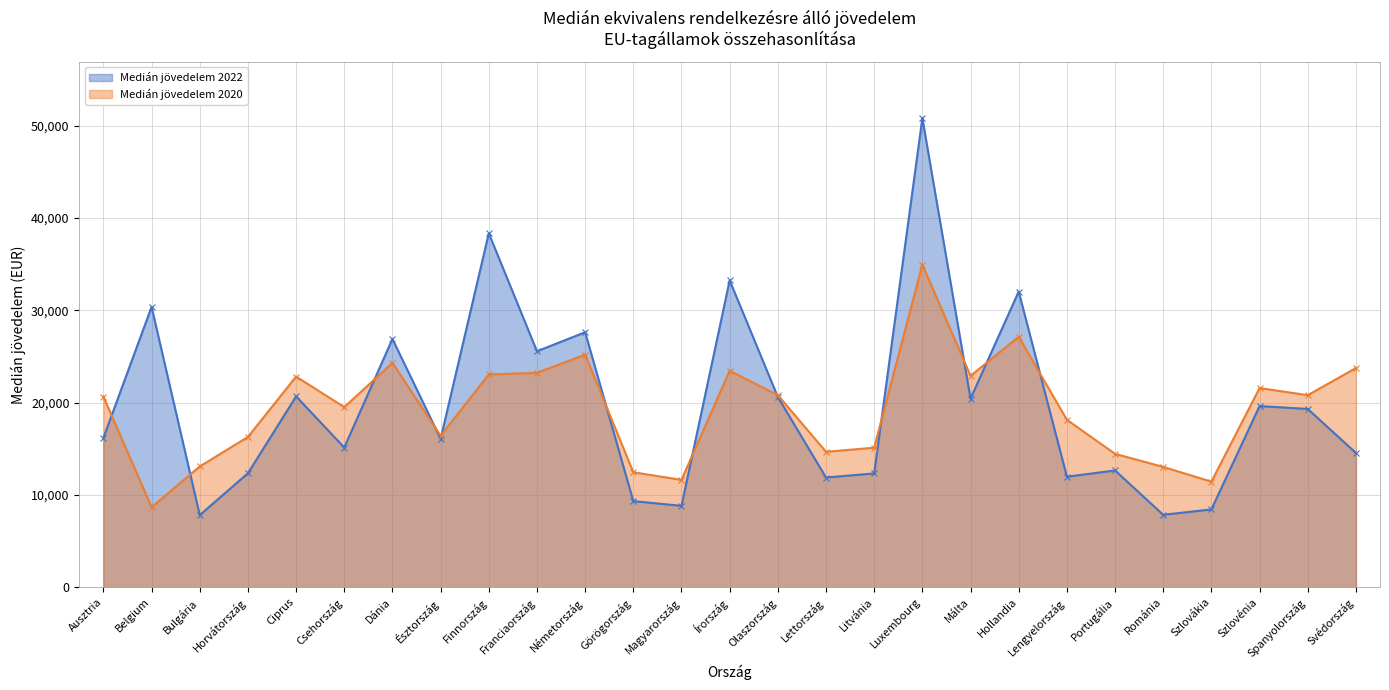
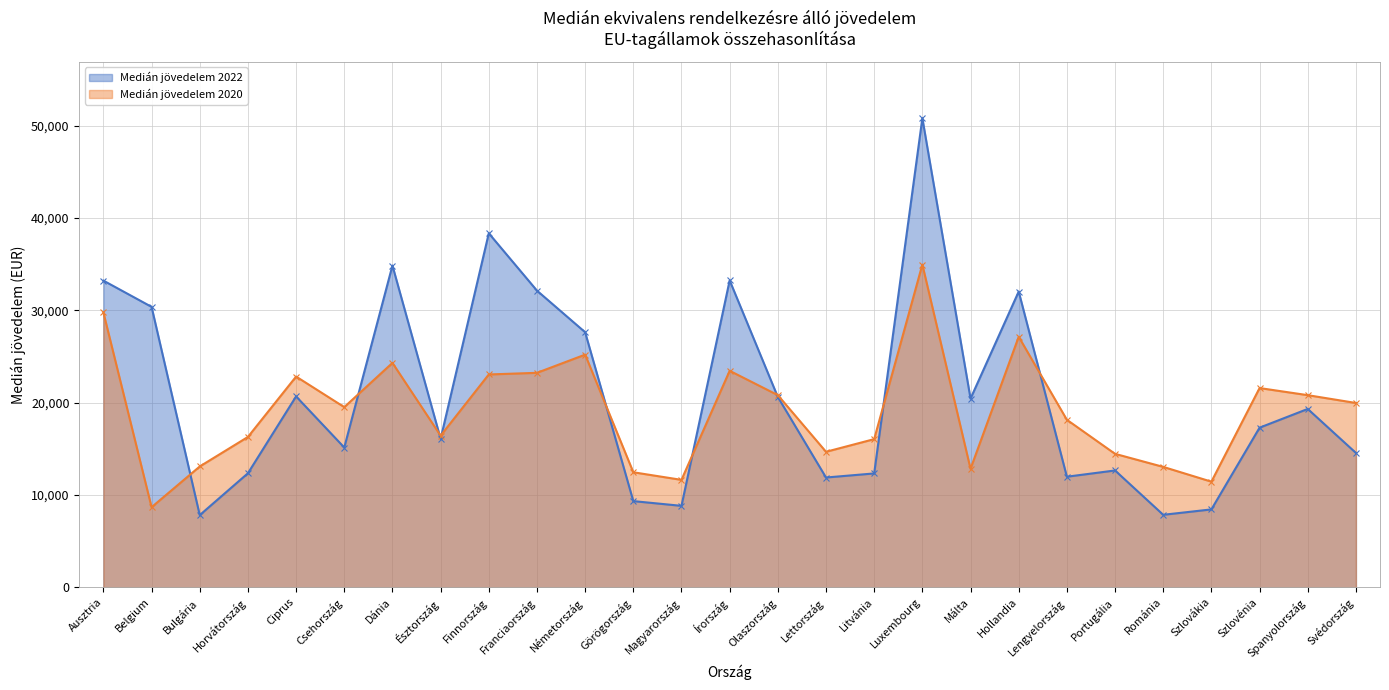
  {
    "Medián jövedelem 2022": {
-     "Ausztria": "16,000",
+     "Ausztria": "33,000",
      "Belgium": "30,000",
      "Bulgária": "8,000",
      "Horvátország": "12,000",
      "Ciprus": "21,000",
      "Csehország": "15,000",
-     "Dánia": "27,000",
+     "Dánia": "35,000",
      "Észtország": "16,000",
      "Finnország": "38,000",
-     "Franciaország": "26,000",
+     "Franciaország": "32,000",
      "Németország": "28,000",
      "Görögország": "9,000",
      "Magyarország": "9,000",
      "Írország": "33,000",
      "Lettország": "12,000",
      "Litvánia": "12,000",
      "Luxembourg": "51,000",
      "Málta": "20,000",
      "Hollandia": "32,000",
      "Lengyelország": "12,000",
      "Portugália": "13,000",
      "Románia": "8,000",
      "Szlovákia": "8,000",
-     "Szlovénia": "20,000",
+     "Szlovénia": "17,000",
      "Spanyolország": "19,000",
      "Svédország": "15,000"
    },
    "Medián jövedelem 2020": {
-     "Ausztria": "21,000",
+     "Ausztria": "30,000",
      "Belgium": "9,000",
      "Bulgária": "13,000",
      "Horvátország": "16,000",
      "Ciprus": "23,000",
      "Csehország": "20,000",
      "Dánia": "24,000",
      "Észtország": "16,000",
      "Finnország": "23,000",
      "Franciaország": "23,000",
      "Németország": "25,000",
      "Görögország": "12,000",
      "Magyarország": "12,000",
      "Írország": "23,000",
      "Lettország": "15,000",
-     "Litvánia": "15,000",
+     "Litvánia": "16,000",
      "Luxembourg": "35,000",
-     "Málta": "23,000",
+     "Málta": "13,000",
      "Hollandia": "27,000",
      "Lengyelország": "18,000",
      "Portugália": "14,000",
      "Románia": "13,000",
      "Szlovákia": "11,000",
      "Szlovénia": "22,000",
      "Spanyolország": "21,000",
-     "Svédország": "24,000"
+     "Svédország": "20,000"
    }
  }
